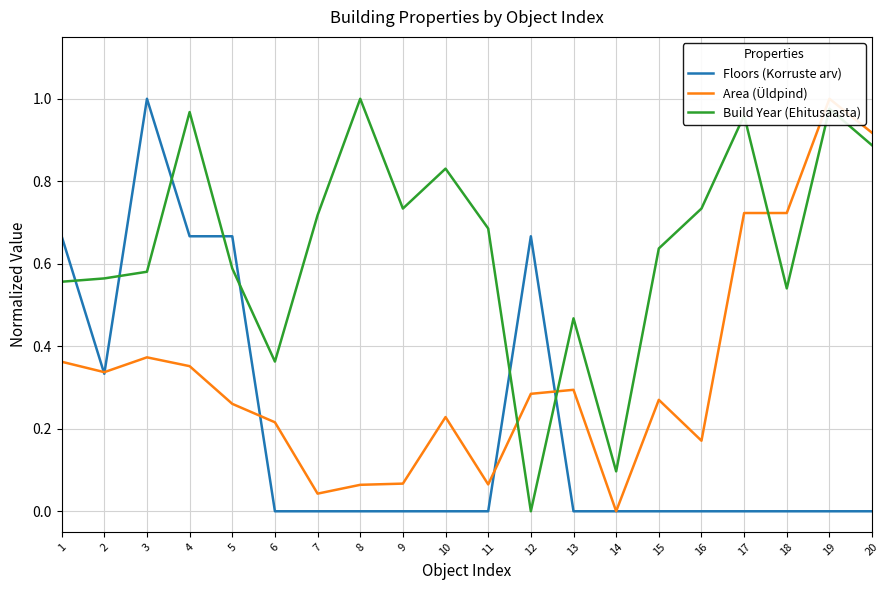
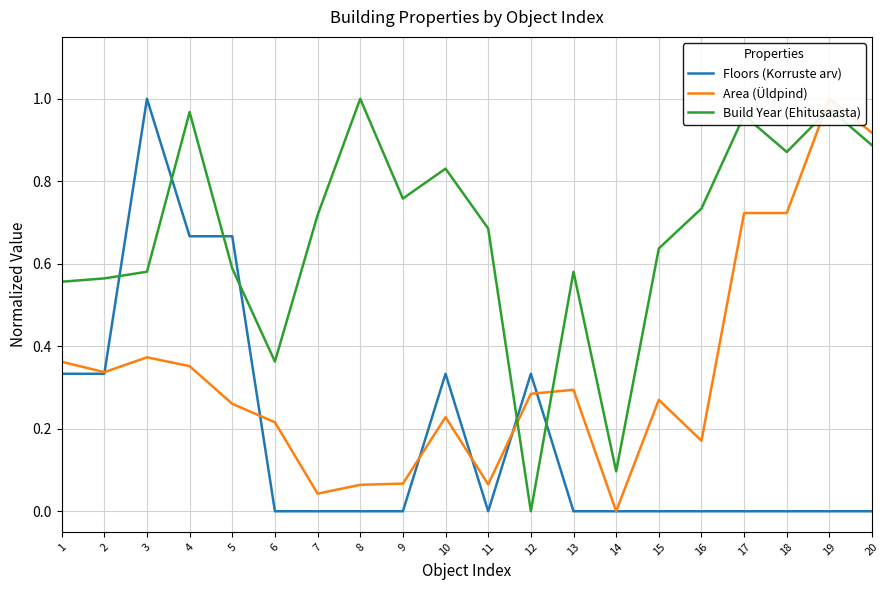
  {
    "Floors (Korruste arv)": {
-     "1": 0.67,
+     "1": 0.33,
      "3": 1.00,
      "4": 0.67,
      "5": 0.67,
      "6": 0.00,
      "7": 0.00,
      "8": 0.00,
      "9": 0.00,
-     "10": 0.00,
+     "10": 0.33,
      "11": 0.00,
-     "12": 0.67,
+     "12": 0.33,
      "13": 0.00,
      "15": 0.00,
      "16": 0.00,
      "17": 0.00,
      "18": 0.00,
      "19": 0.00,
      "20": 0.00
    },
    "Area (Üldpind)": {
      "1": 0.36,
      "3": 0.37,
      "4": 0.35,
      "5": 0.26,
      "6": 0.22,
      "7": 0.04,
      "8": 0.06,
      "9": 0.07,
      "10": 0.23,
      "11": 0.07,
      "12": 0.28,
      "13": 0.29,
      "15": 0.27,
      "16": 0.17,
      "17": 0.72,
      "18": 0.72,
      "20": 0.92
    },
    "Build Year (Ehitusaasta)": {
      "1": 0.56,
      "2": 0.56,
      "3": 0.58,
      "4": 0.97,
      "5": 0.59,
      "6": 0.36,
      "7": 0.72,
      "8": 1.00,
-     "9": 0.73,
+     "9": 0.76,
      "10": 0.83,
      "11": 0.69,
      "12": 0.00,
-     "13": 0.47,
+     "13": 0.58,
      "14": 0.10,
      "15": 0.64,
      "16": 0.73,
-     "18": 0.54,
+     "18": 0.87,
      "20": 0.89
    }
  }
